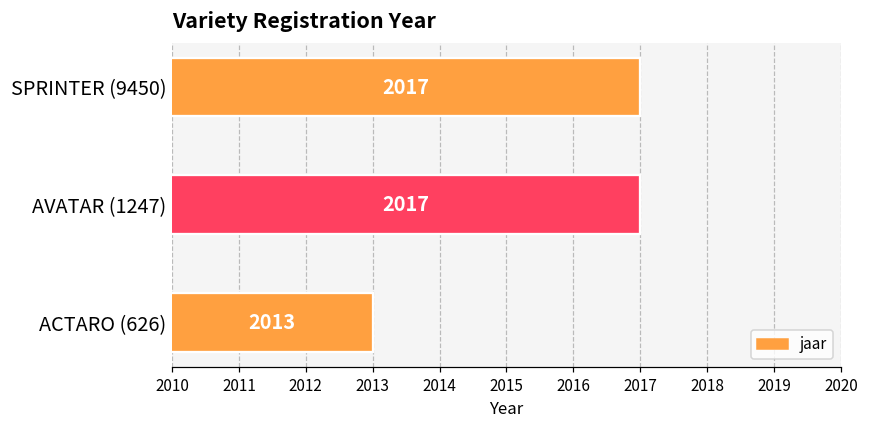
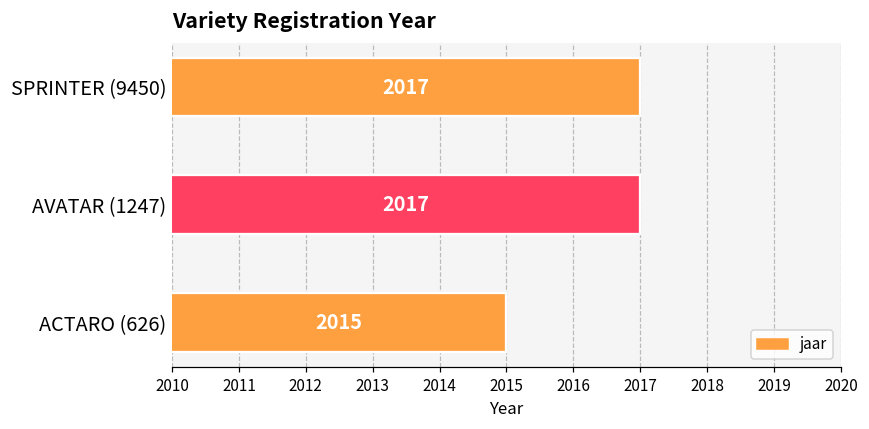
  {
    "SPRINTER (9450)": 2017,
    "AVATAR (1247)": 2017,
-   "ACTARO (626)": 2013
+   "ACTARO (626)": 2015
  }
